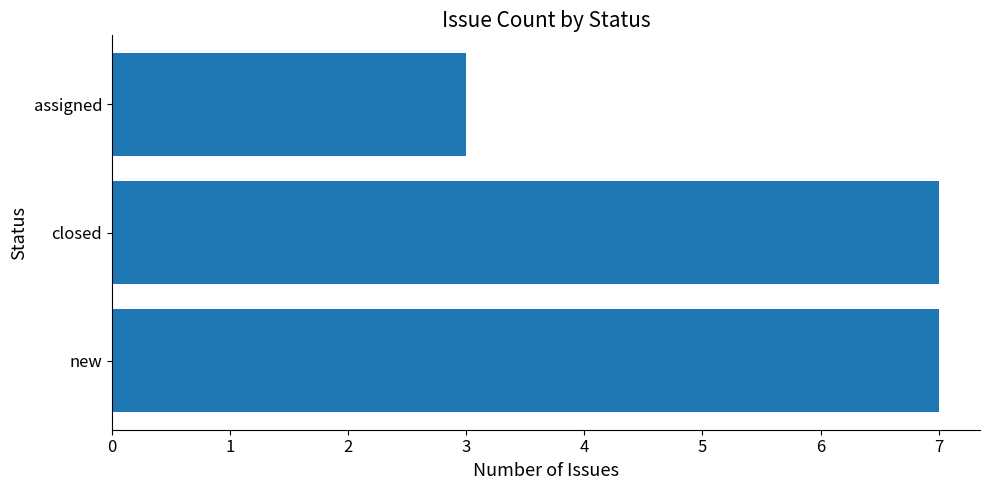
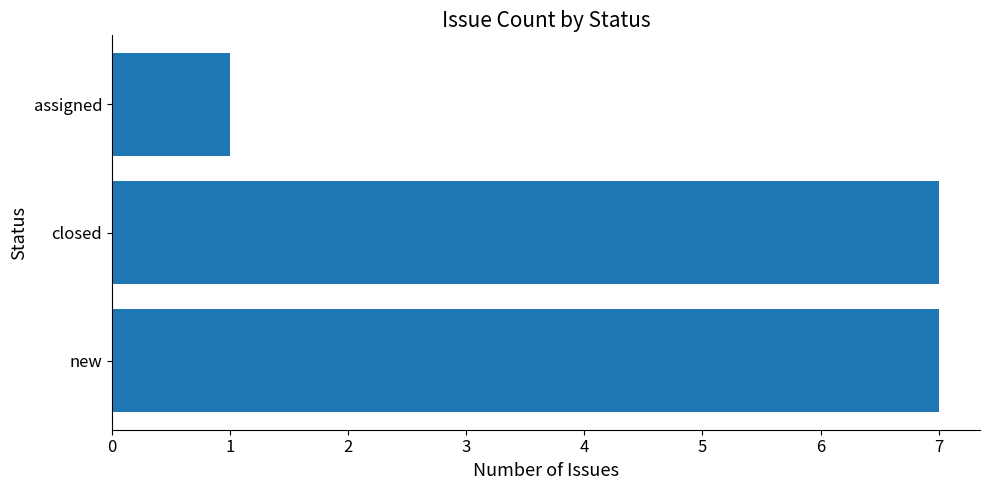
  {
-   "assigned": 3,
+   "assigned": 1,
    "closed": 7,
    "new": 7
  }
